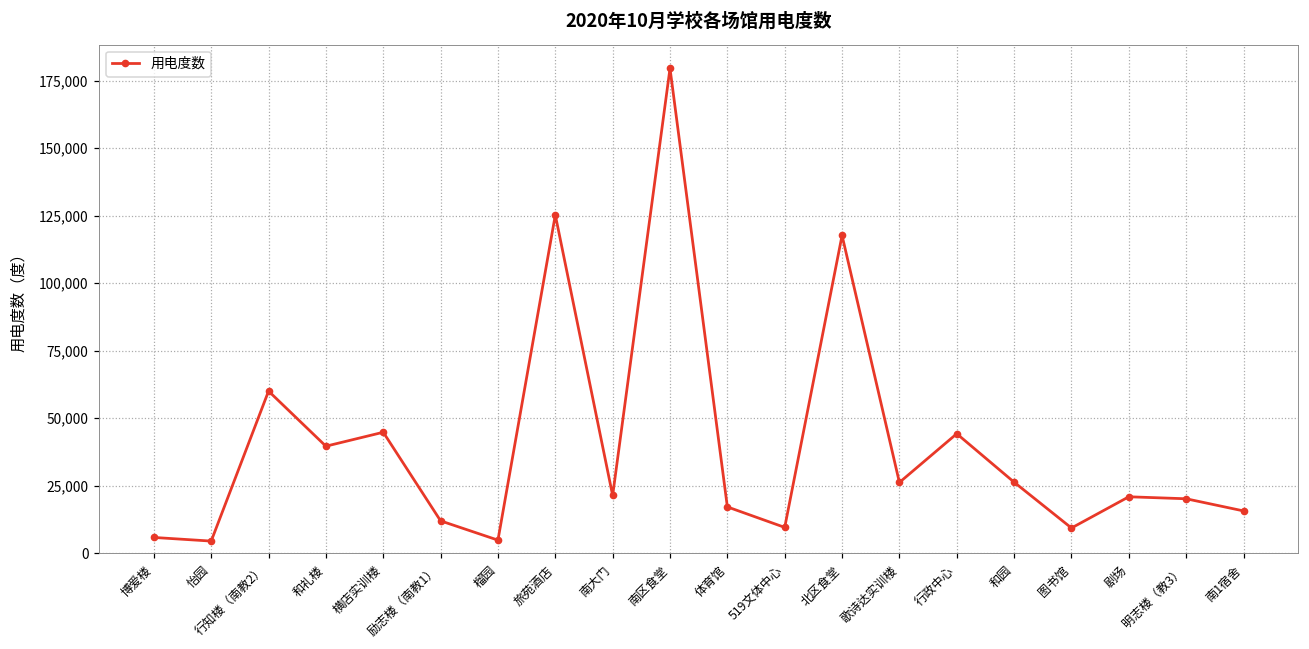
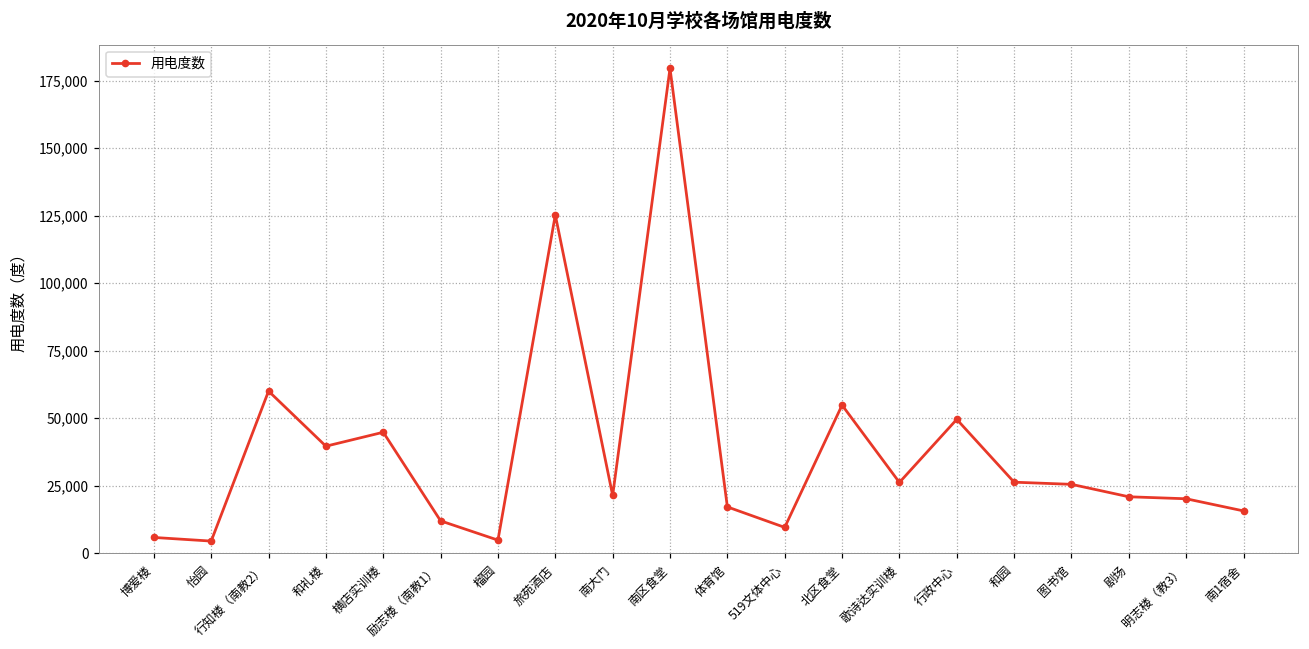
  {
    "博爱楼": "6,000",
    "怡园": "5,000",
    "行知楼（南教2）": "60,000",
    "和礼楼": "40,000",
    "横店实训楼": "45,000",
    "励志楼（南教1）": "12,000",
    "榴园": "5,000",
    "旅苑酒店": "125,000",
    "南大门": "21,000",
    "南区食堂": "180,000",
    "体育馆": "17,000",
    "519文体中心": "10,000",
-   "北区食堂": "118,000",
+   "北区食堂": "55,000",
    "歌诗达实训楼": "26,000",
-   "行政中心": "44,000",
+   "行政中心": "50,000",
    "和园": "26,000",
-   "图书馆": "9,000",
+   "图书馆": "26,000",
    "剧场": "21,000",
    "明志楼（教3）": "20,000",
    "南1宿舍": "16,000"
  }
